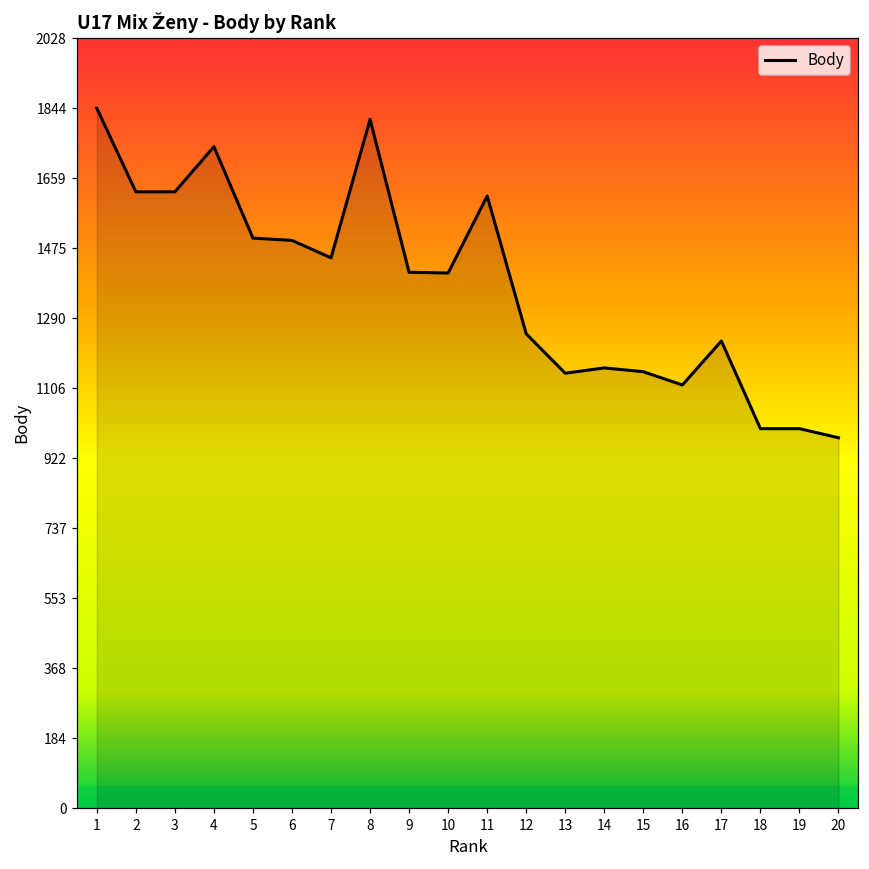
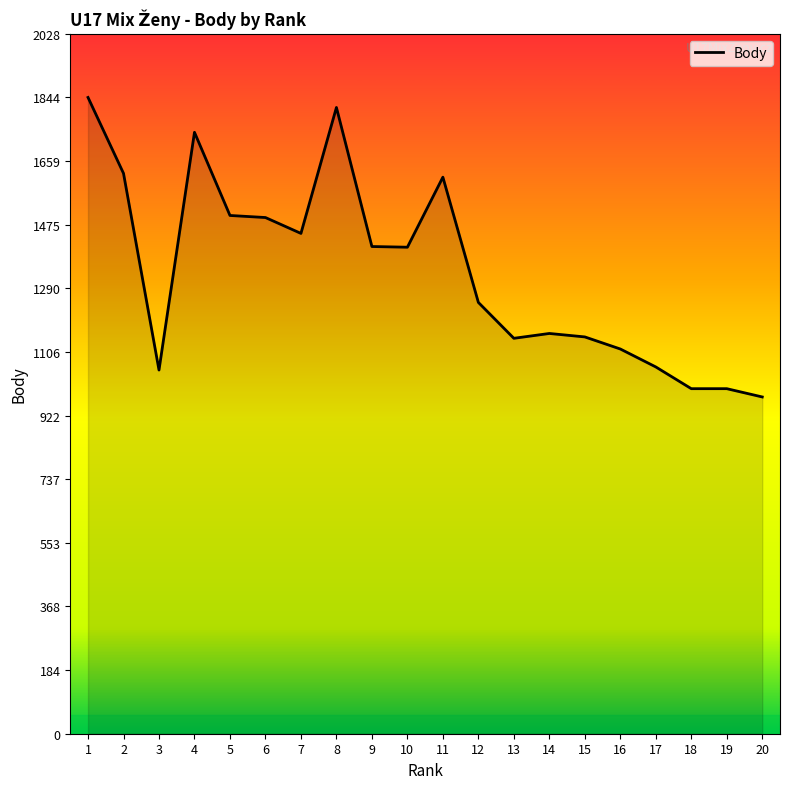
  {
    "1": 1840,
    "2": 1620,
-   "3": 1620,
+   "3": 1050,
    "4": 1740,
    "5": 1500,
    "6": 1500,
    "7": 1450,
    "8": 1820,
    "9": 1410,
    "10": 1410,
    "11": 1610,
    "12": 1250,
    "13": 1150,
    "14": 1160,
    "15": 1150,
    "16": 1120,
-   "17": 1230,
+   "17": 1060,
    "18": 1000,
    "19": 1000,
    "20": 980
  }
